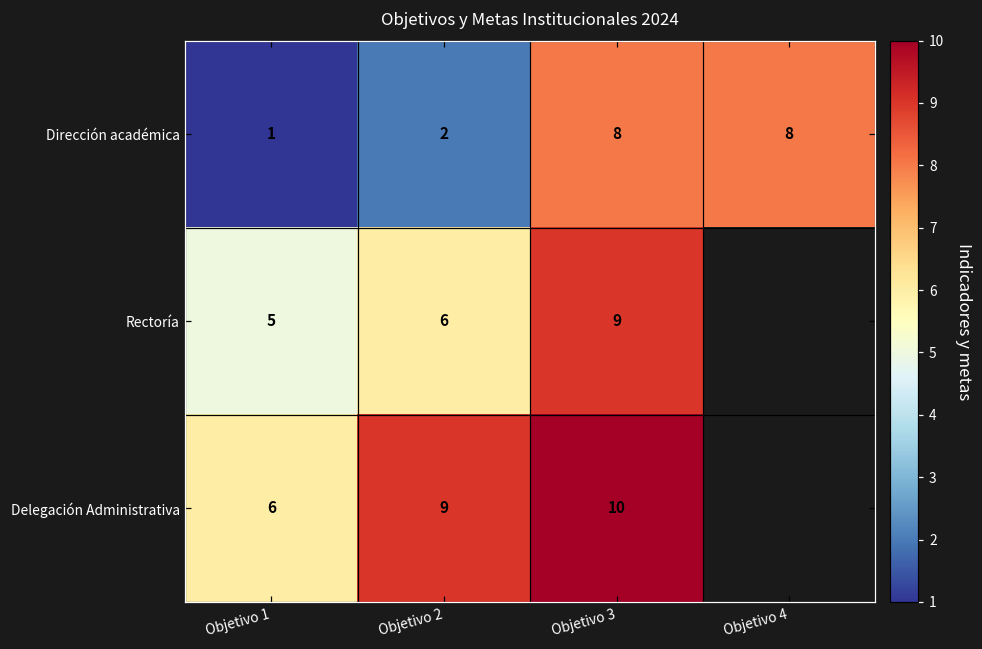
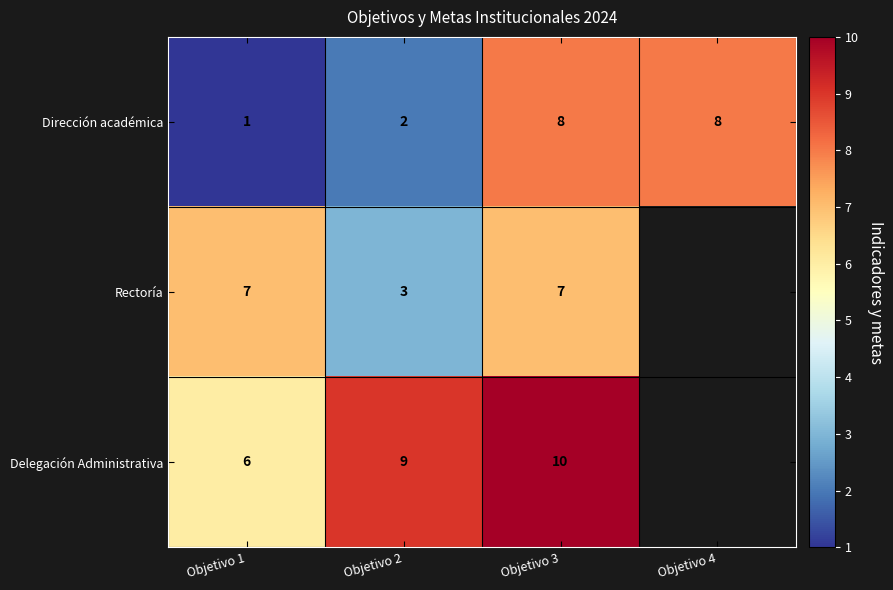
  {
    "Dirección académica": {
      "Objetivo 1": 1,
      "Objetivo 2": 2,
      "Objetivo 3": 8,
      "Objetivo 4": 8
    },
    "Rectoría": {
-     "Objetivo 1": 5,
-     "Objetivo 2": 6,
-     "Objetivo 3": 9
+     "Objetivo 1": 7,
+     "Objetivo 2": 3,
+     "Objetivo 3": 7
    },
    "Delegación Administrativa": {
      "Objetivo 1": 6,
      "Objetivo 2": 9,
      "Objetivo 3": 10
    }
  }
